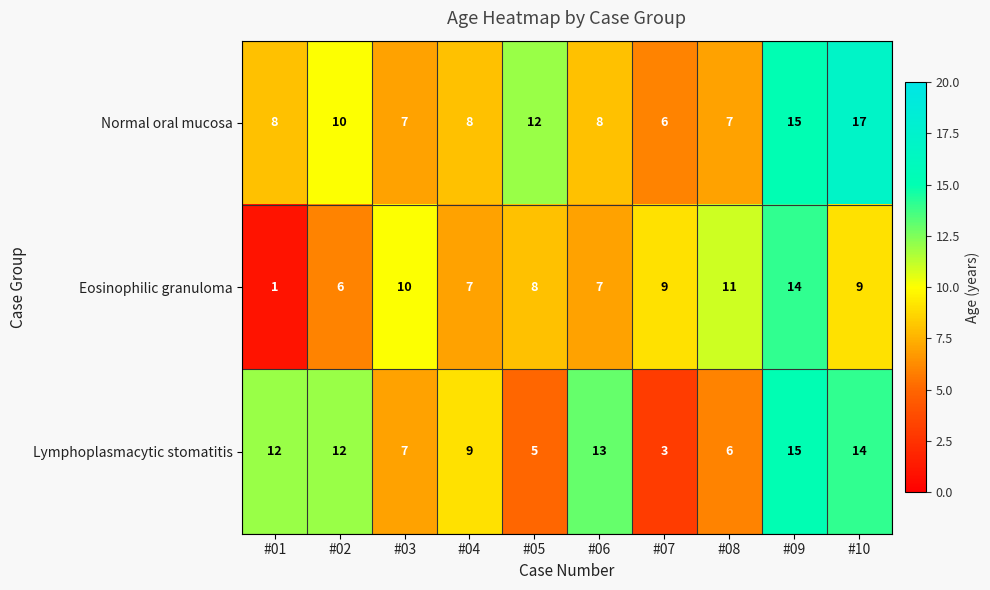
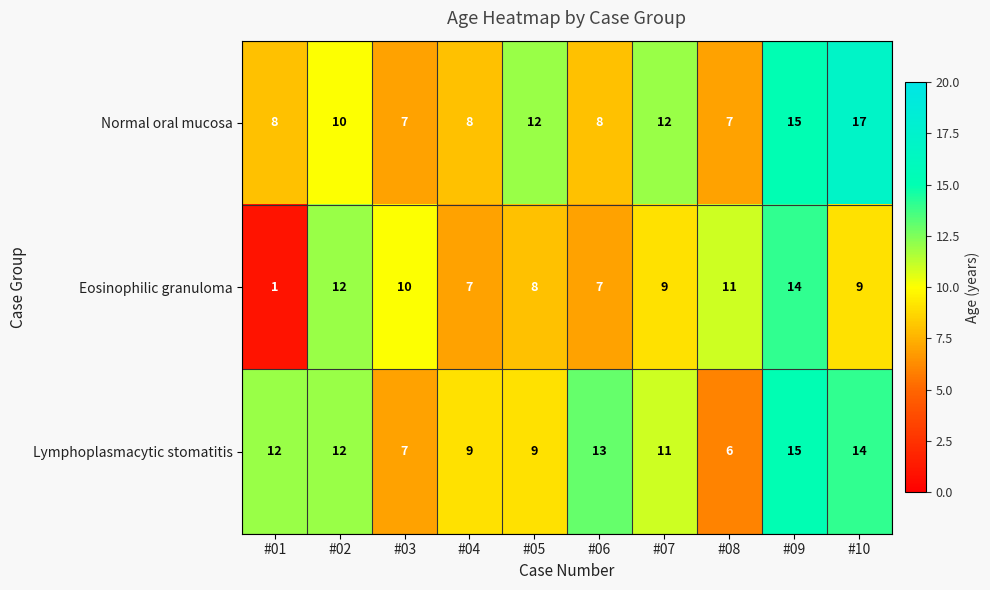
  {
    "Normal oral mucosa": {
      "#01": 8,
      "#02": 10,
      "#03": 7,
      "#04": 8,
      "#05": 12,
      "#06": 8,
-     "#07": 6,
+     "#07": 12,
      "#08": 7,
      "#09": 15,
      "#10": 17
    },
    "Eosinophilic granuloma": {
      "#01": 1,
-     "#02": 6,
+     "#02": 12,
      "#03": 10,
      "#04": 7,
      "#05": 8,
      "#06": 7,
      "#07": 9,
      "#08": 11,
      "#09": 14,
      "#10": 9
    },
    "Lymphoplasmacytic stomatitis": {
      "#01": 12,
      "#02": 12,
      "#03": 7,
      "#04": 9,
-     "#05": 5,
+     "#05": 9,
      "#06": 13,
-     "#07": 3,
+     "#07": 11,
      "#08": 6,
      "#09": 15,
      "#10": 14
    }
  }
